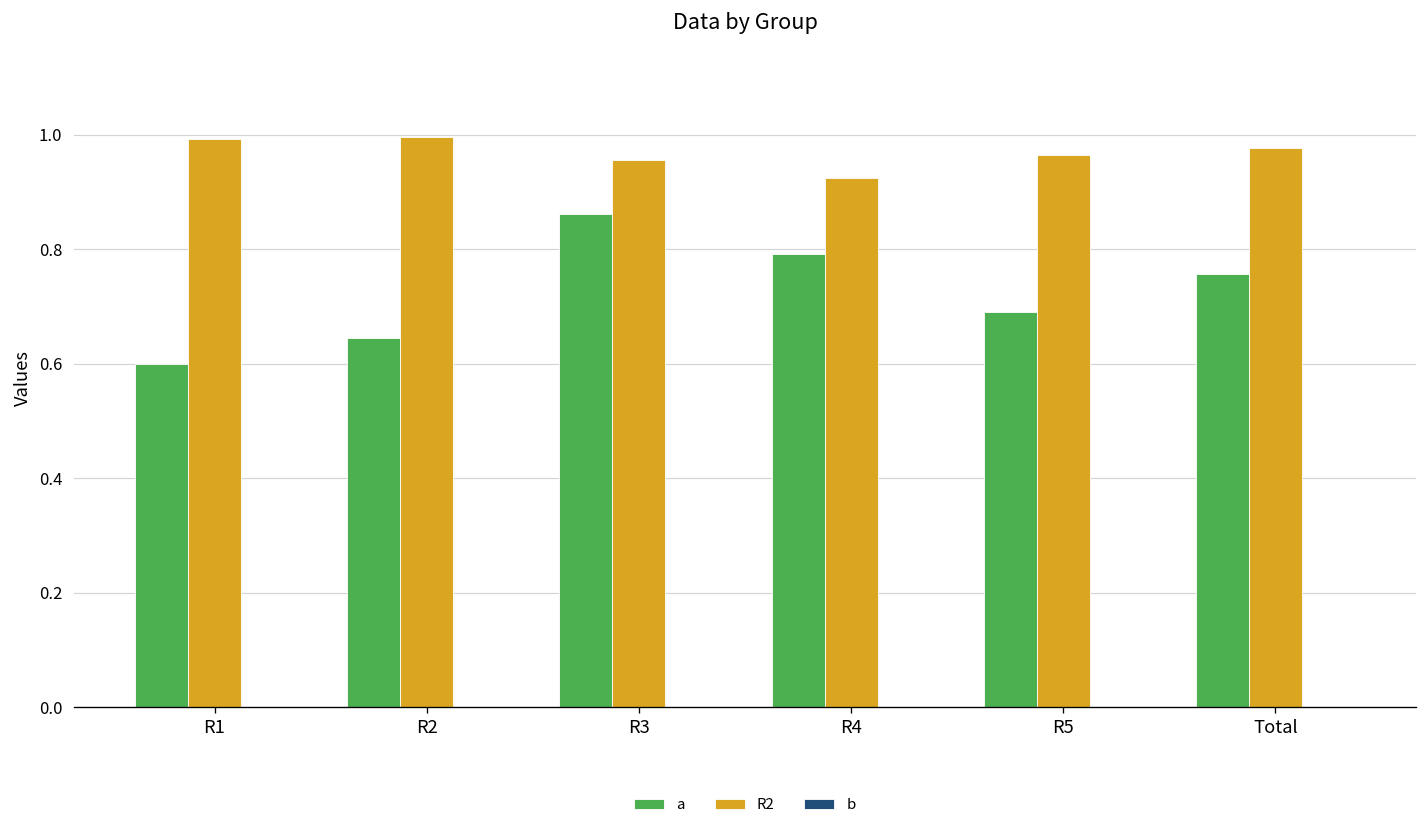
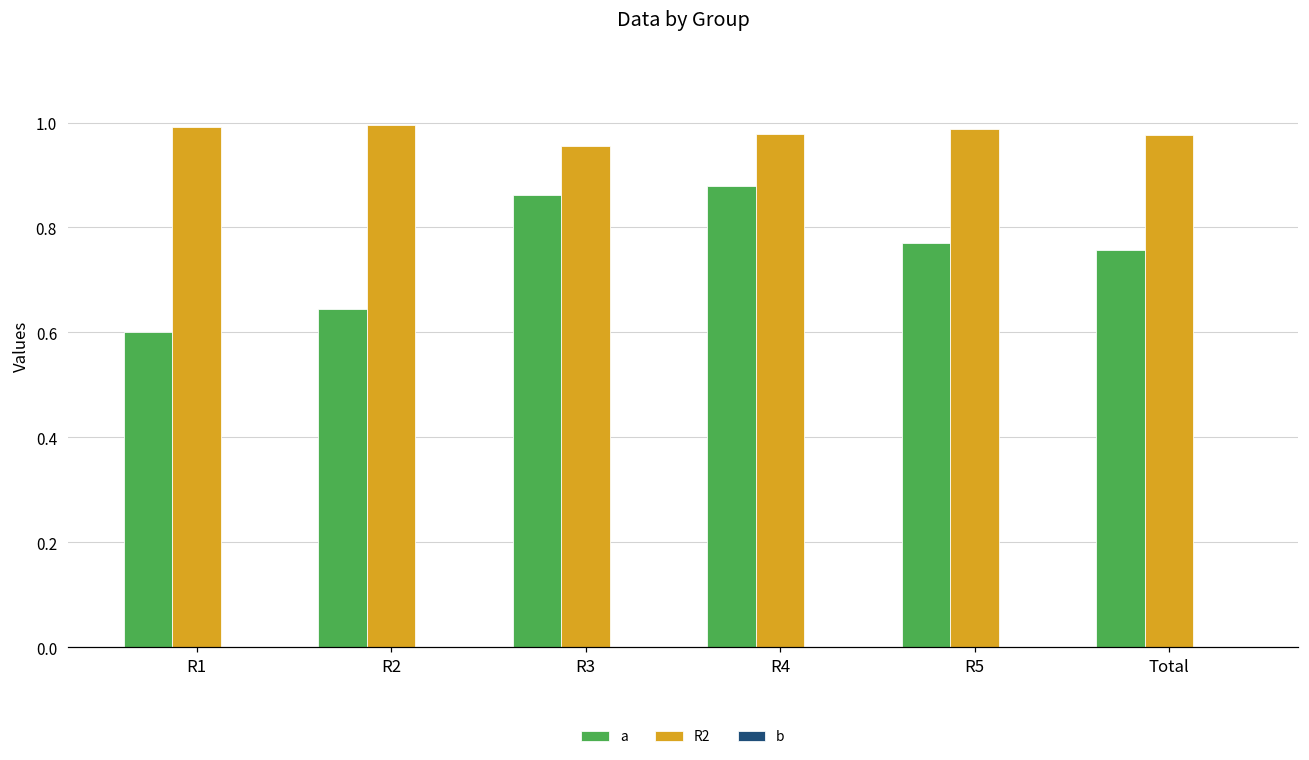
  {
    "a": {
      "R1": 0.60,
      "R2": 0.65,
      "R3": 0.86,
-     "R4": 0.79,
-     "R5": 0.69,
+     "R4": 0.88,
+     "R5": 0.77,
      "Total": 0.76
    },
    "R2": {
      "R1": 0.99,
      "R2": 1.00,
      "R3": 0.96,
-     "R4": 0.93,
-     "R5": 0.96,
+     "R4": 0.98,
+     "R5": 0.99,
      "Total": 0.98
    },
    "b": {
      "R1": 0.00,
      "R2": 0.00,
      "R3": 0.00,
      "R4": 0.00,
      "R5": 0.00,
      "Total": 0.00
    }
  }
